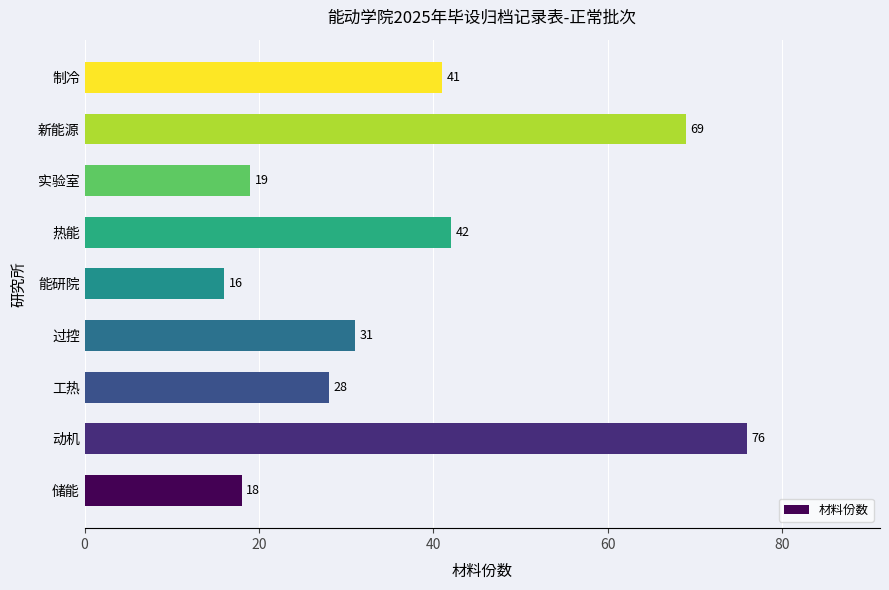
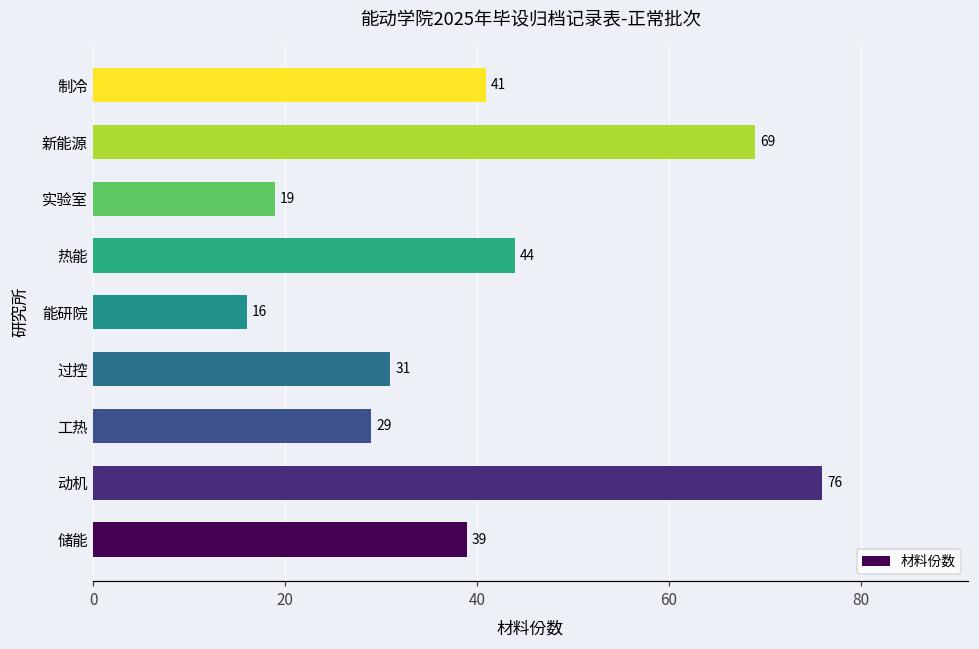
  {
    "制冷": 41,
    "新能源": 69,
    "实验室": 19,
-   "热能": 42,
+   "热能": 44,
    "能研院": 16,
    "过控": 31,
-   "工热": 28,
+   "工热": 29,
    "动机": 76,
-   "储能": 18
+   "储能": 39
  }
